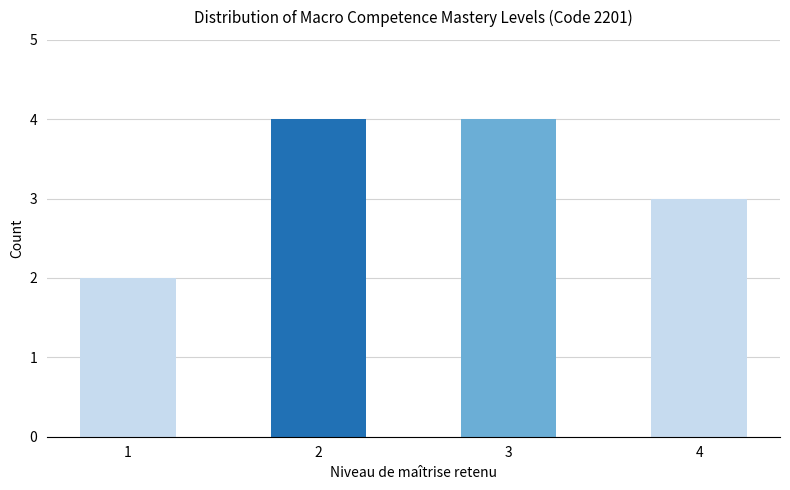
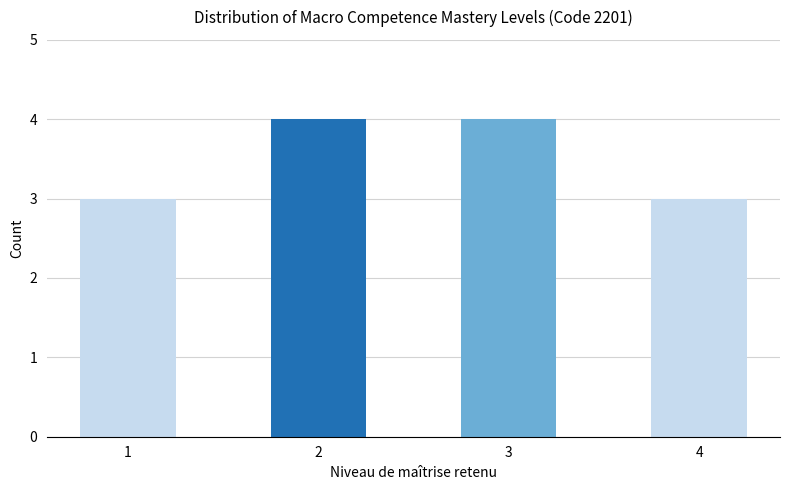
  {
-   "1": 2,
+   "1": 3,
    "2": 4,
    "3": 4,
    "4": 3
  }
